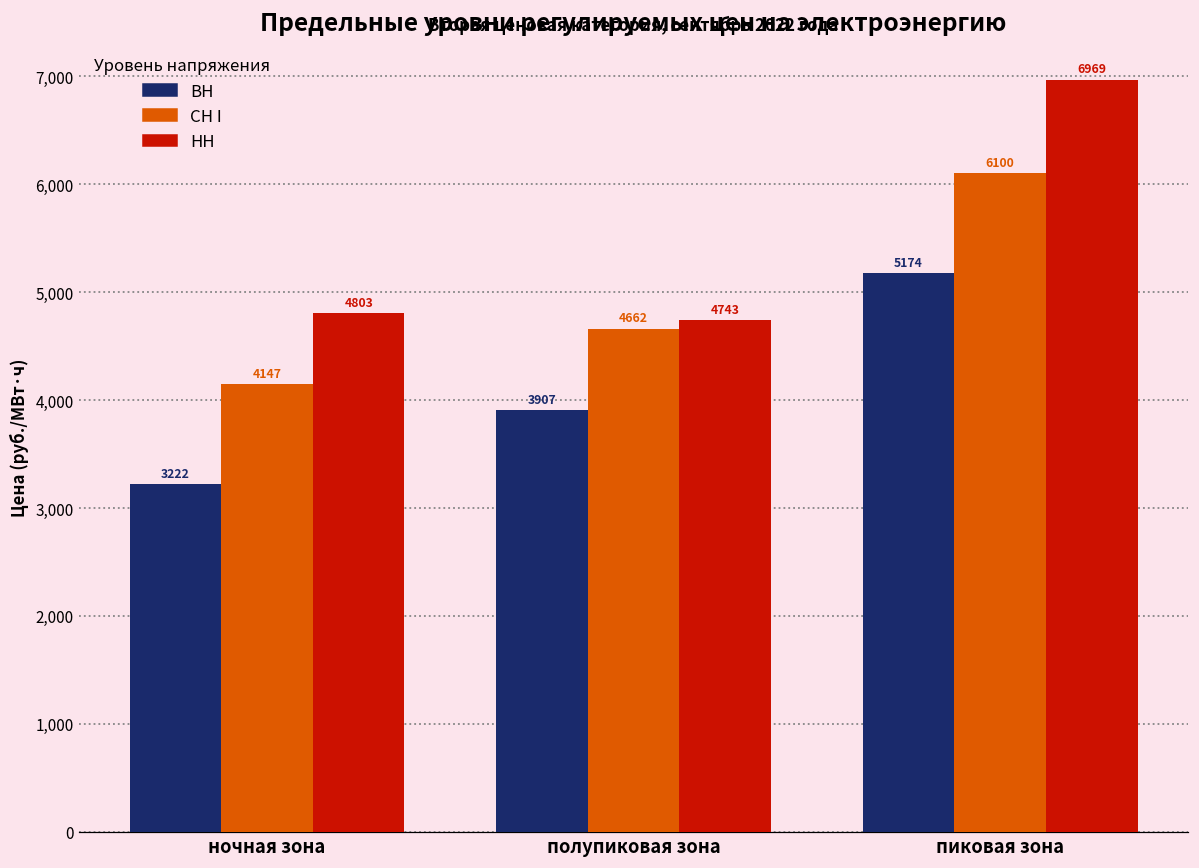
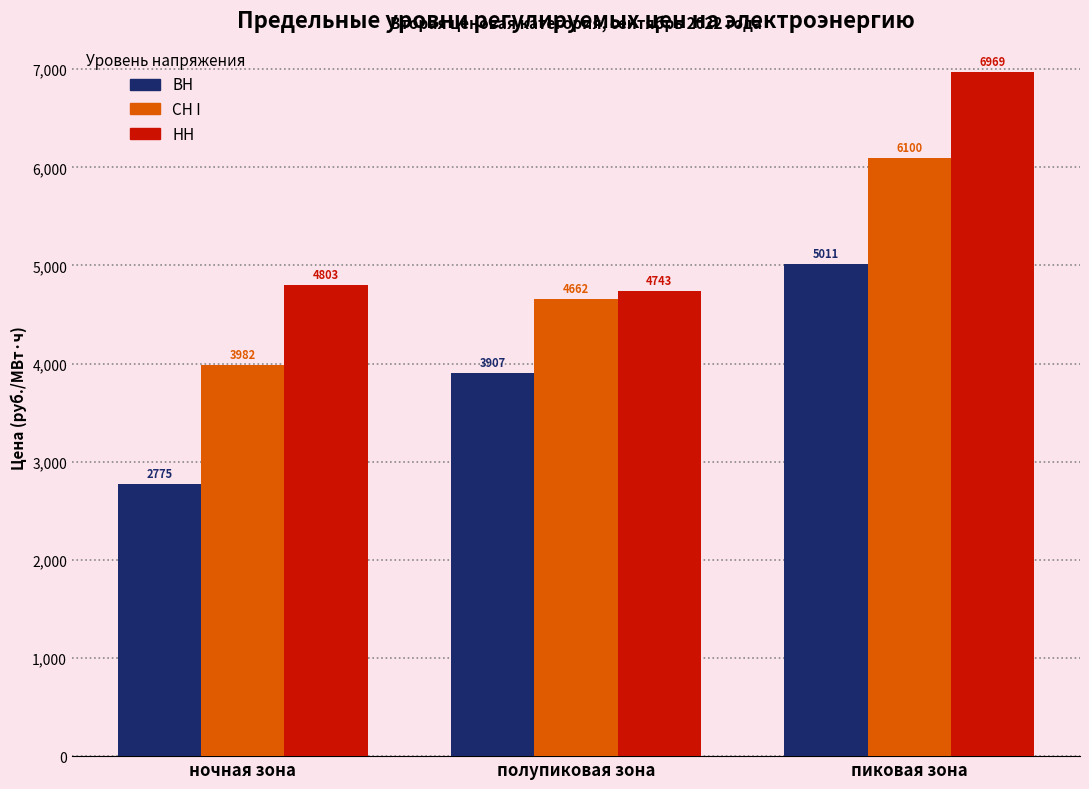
  {
    "ВН": {
-     "ночная зона": 3222,
+     "ночная зона": 2775,
      "полупиковая зона": 3907,
-     "пиковая зона": 5174
+     "пиковая зона": 5011
    },
    "СН I": {
-     "ночная зона": 4147,
+     "ночная зона": 3982,
      "полупиковая зона": 4662,
      "пиковая зона": 6100
    },
    "НН": {
      "ночная зона": 4803,
      "полупиковая зона": 4743,
      "пиковая зона": 6969
    }
  }
